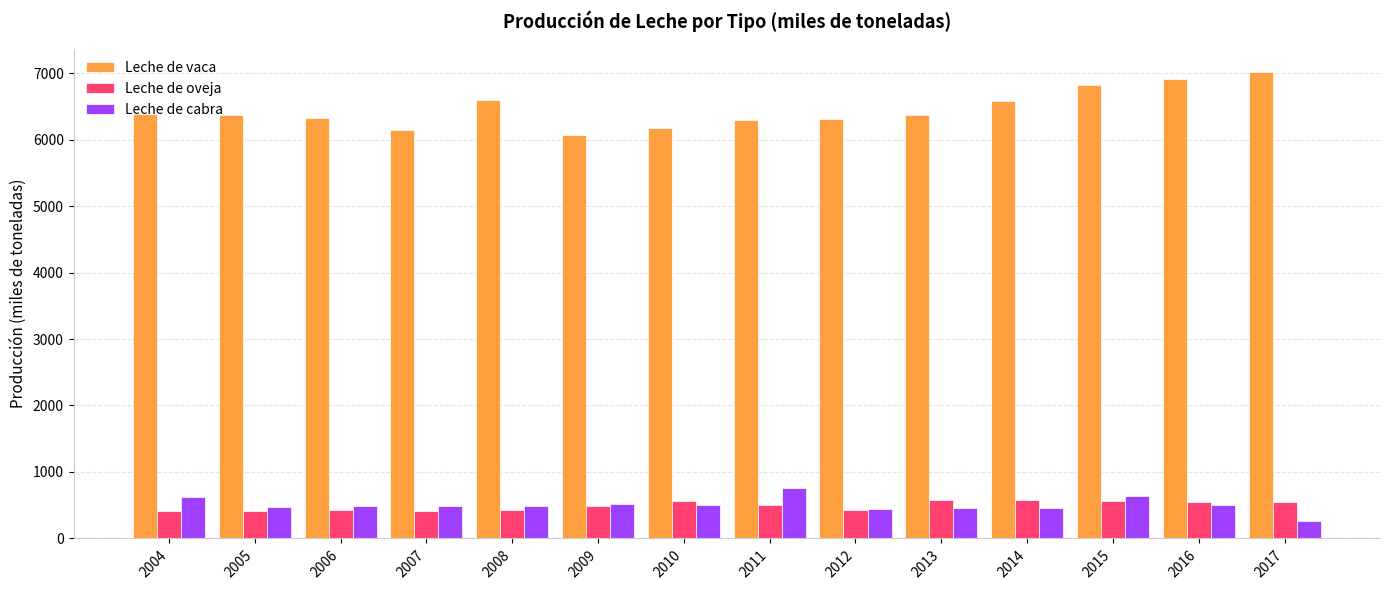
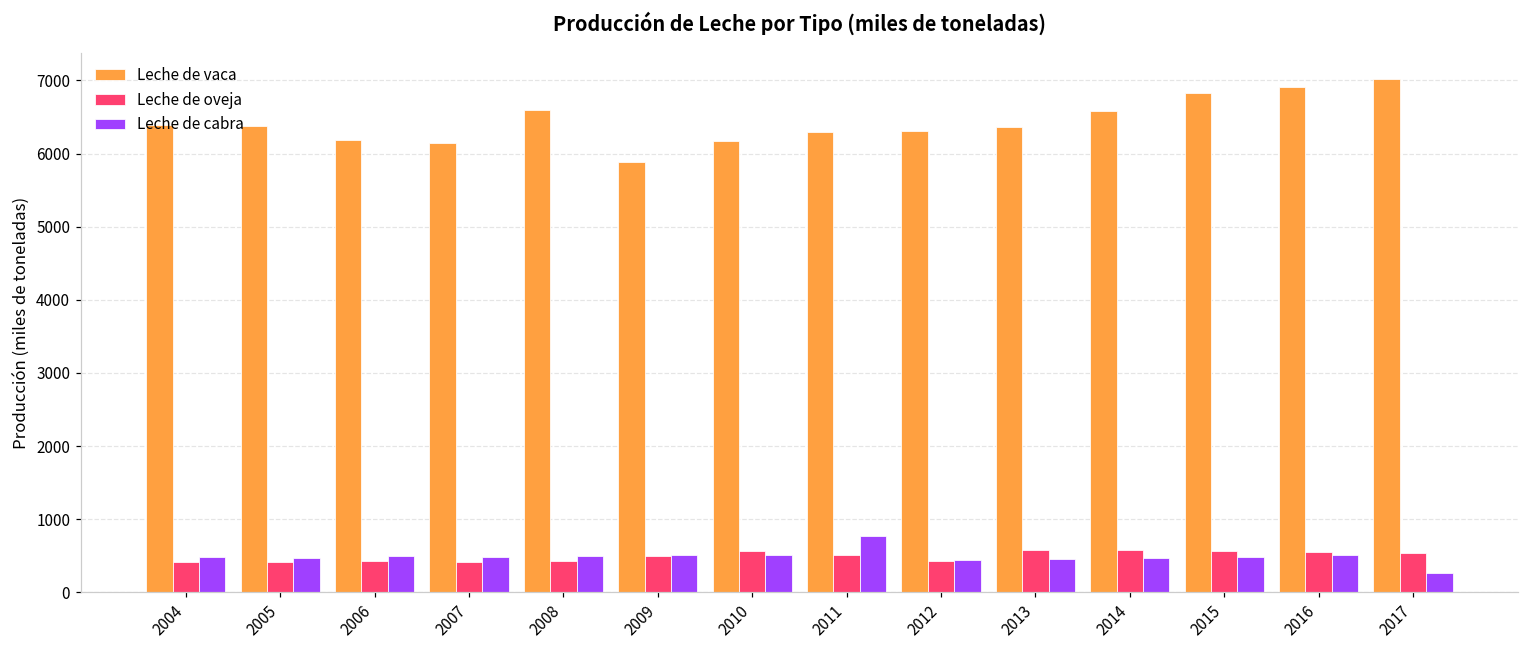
  {
    "Leche de vaca": {
      "2004": 6400,
      "2005": 6400,
-     "2006": 6300,
+     "2006": 6200,
      "2007": 6100,
      "2008": 6600,
-     "2009": 6100,
+     "2009": 5900,
      "2010": 6200,
      "2011": 6300,
      "2012": 6300,
      "2013": 6400,
      "2014": 6600,
      "2015": 6800,
      "2016": 6900,
      "2017": 7000
    },
    "Leche de oveja": {
      "2004": 400,
      "2005": 400,
      "2006": 400,
      "2007": 400,
      "2008": 400,
      "2009": 500,
      "2010": 600,
      "2011": 500,
      "2012": 400,
      "2013": 600,
      "2014": 600,
      "2015": 600,
      "2016": 500,
      "2017": 500
    },
    "Leche de cabra": {
-     "2004": 600,
+     "2004": 500,
      "2005": 500,
      "2006": 500,
      "2007": 500,
      "2008": 500,
      "2009": 500,
      "2010": 500,
      "2011": 800,
      "2012": 400,
      "2013": 500,
      "2014": 500,
-     "2015": 600,
+     "2015": 500,
      "2016": 500,
      "2017": 300
    }
  }
